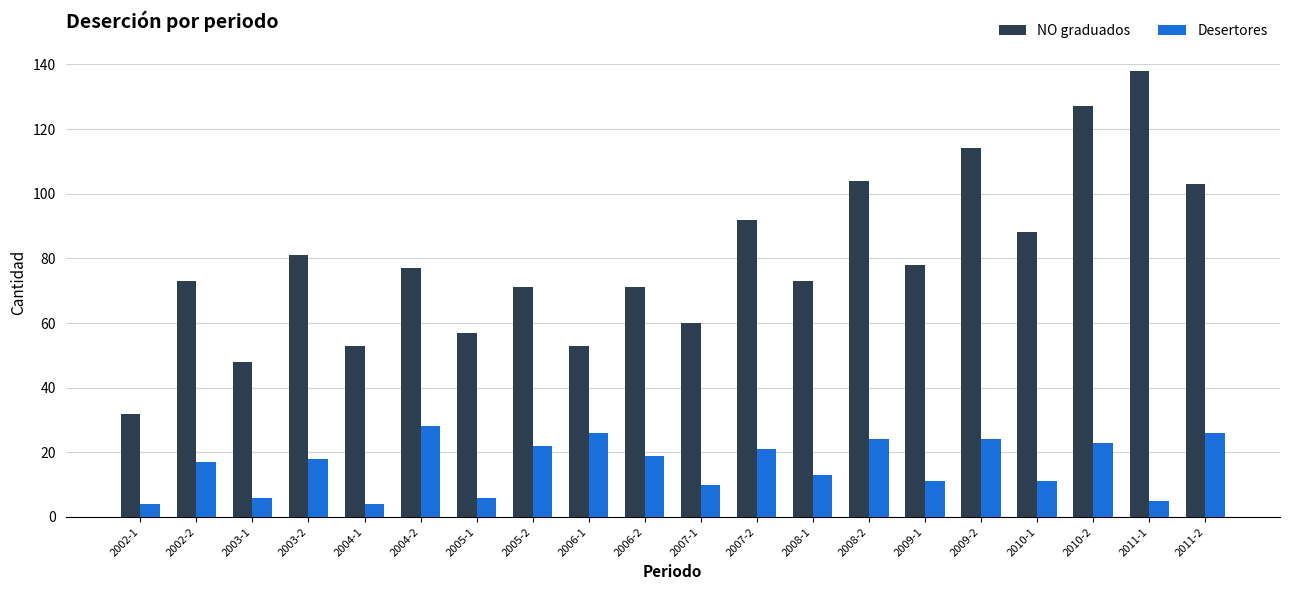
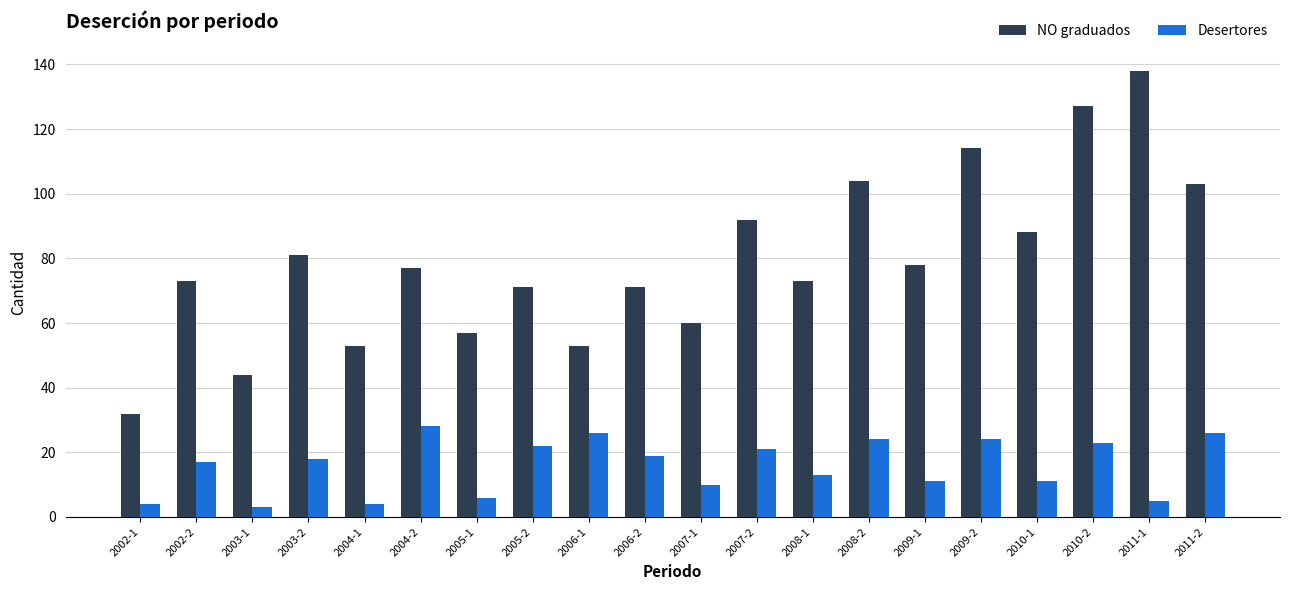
  {
    "NO graduados": {
      "2002-1": 32,
      "2002-2": 73,
-     "2003-1": 48,
+     "2003-1": 44,
      "2003-2": 81,
      "2004-1": 53,
      "2004-2": 77,
      "2005-1": 57,
      "2005-2": 71,
      "2006-1": 53,
      "2006-2": 71,
      "2007-1": 60,
      "2007-2": 92,
      "2008-1": 73,
      "2008-2": 104,
      "2009-1": 78,
      "2009-2": 114,
      "2010-1": 88,
      "2010-2": 127,
      "2011-1": 138,
      "2011-2": 103
    },
    "Desertores": {
      "2002-1": 4,
      "2002-2": 17,
-     "2003-1": 6,
+     "2003-1": 3,
      "2003-2": 18,
      "2004-1": 4,
      "2004-2": 28,
      "2005-1": 6,
      "2005-2": 22,
      "2006-1": 26,
      "2006-2": 19,
      "2007-1": 10,
      "2007-2": 21,
      "2008-1": 13,
      "2008-2": 24,
      "2009-1": 11,
      "2009-2": 24,
      "2010-1": 11,
      "2010-2": 23,
      "2011-1": 5,
      "2011-2": 26
    }
  }
